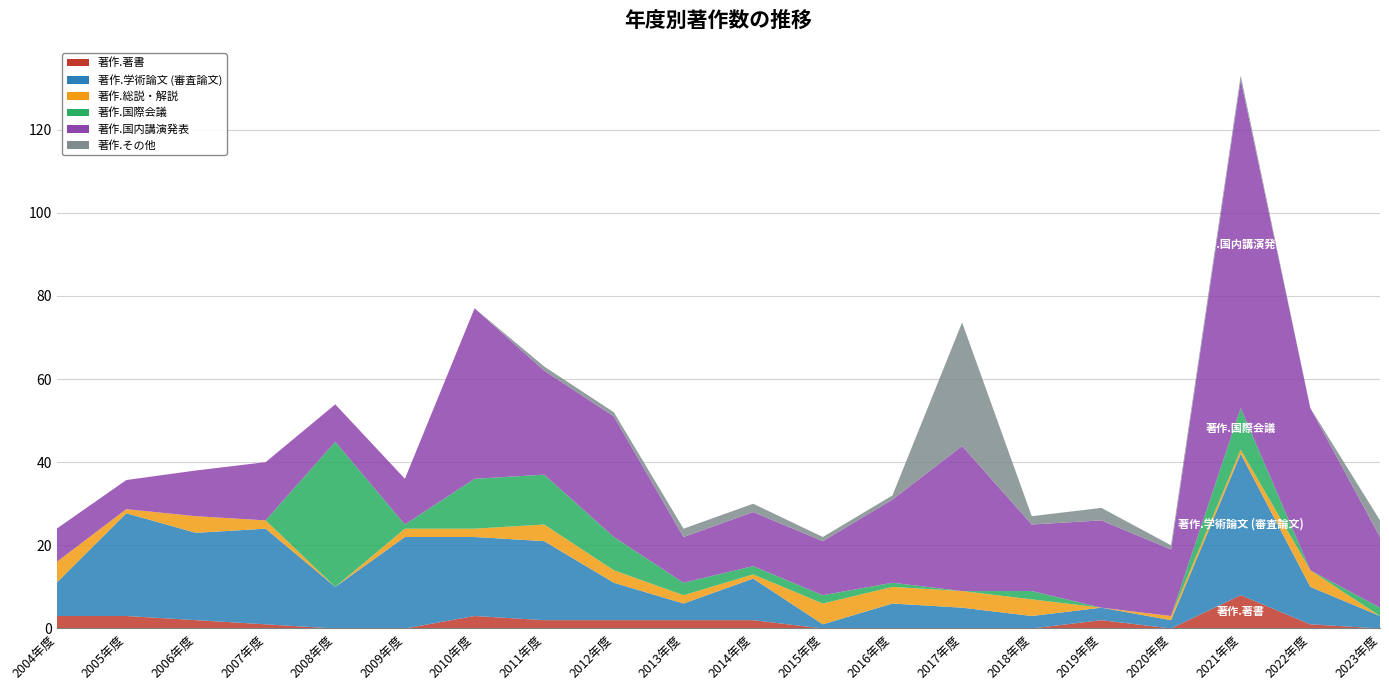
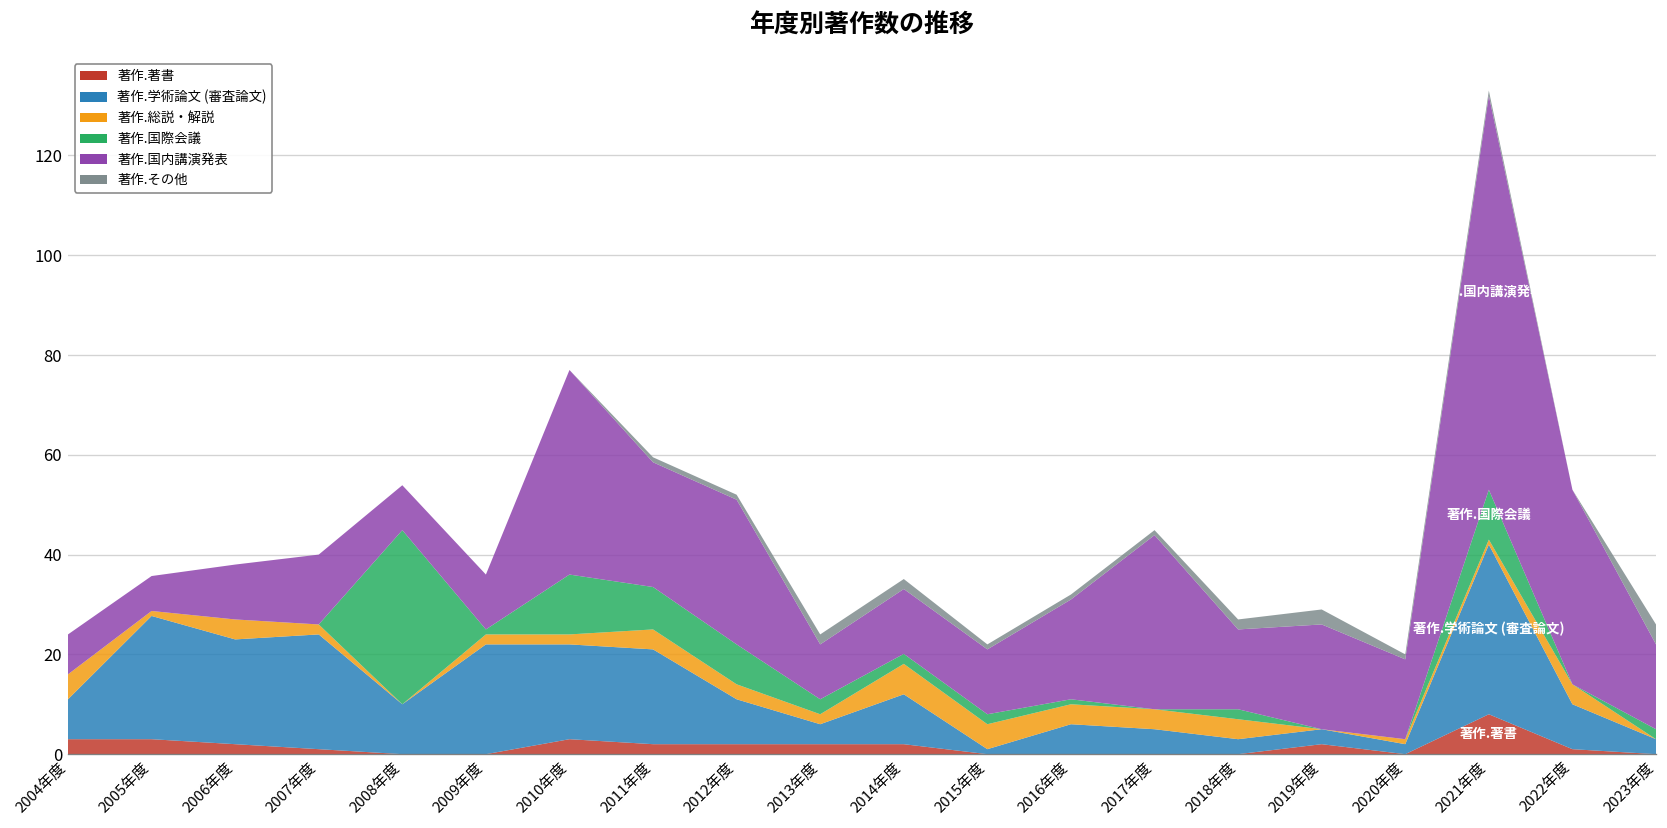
  {
    "著作.著書": {
      "2004年度": 3,
      "2005年度": 3,
      "2006年度": 2,
      "2007年度": 1,
      "2008年度": 0,
      "2009年度": 0,
      "2010年度": 3,
      "2011年度": 2,
      "2012年度": 2,
      "2013年度": 2,
      "2014年度": 2,
      "2015年度": 0,
      "2016年度": 0,
      "2017年度": 0,
      "2018年度": 0,
      "2019年度": 2,
      "2020年度": 0,
      "2021年度": 8,
      "2022年度": 1,
      "2023年度": 0
    },
    "著作.学術論文 (審査論文)": {
      "2004年度": 8,
      "2005年度": 25,
      "2006年度": 21,
      "2007年度": 23,
      "2009年度": 22,
      "2010年度": 19,
      "2011年度": 19,
      "2012年度": 9,
      "2013年度": 4,
      "2014年度": 10,
      "2015年度": 1,
      "2016年度": 6,
      "2017年度": 5,
      "2018年度": 3,
      "2020年度": 2,
      "2021年度": 34,
      "2022年度": 9
    },
    "著作.総説・解説": {
      "2009年度": 2,
      "2010年度": 2,
      "2011年度": 4,
      "2012年度": 3,
      "2013年度": 2,
-     "2014年度": 1,
+     "2014年度": 6,
      "2015年度": 5,
      "2016年度": 4,
      "2018年度": 4,
      "2021年度": 1
    },
    "著作.国際会議": {
      "2008年度": 35,
      "2009年度": 1,
      "2010年度": 12,
-     "2011年度": 12,
+     "2011年度": 9,
      "2012年度": 8,
      "2013年度": 3,
      "2014年度": 2,
      "2015年度": 2,
      "2016年度": 1,
      "2018年度": 2,
      "2021年度": 10,
      "2023年度": 2
    },
    "著作.国内講演発表": {
      "2011年度": 25,
      "2012年度": 29,
      "2013年度": 11,
      "2014年度": 13,
      "2015年度": 13,
      "2016年度": 20,
      "2017年度": 35,
      "2018年度": 16,
      "2019年度": 21,
      "2020年度": 16,
      "2021年度": 79,
      "2023年度": 17
    },
    "著作.その他": {
      "2011年度": 1,
      "2012年度": 1,
      "2013年度": 2,
      "2014年度": 2,
      "2015年度": 1,
      "2016年度": 1,
-     "2017年度": 30,
+     "2017年度": 1,
      "2018年度": 2,
      "2019年度": 3,
      "2020年度": 1,
      "2021年度": 1,
      "2023年度": 4
    }
  }
